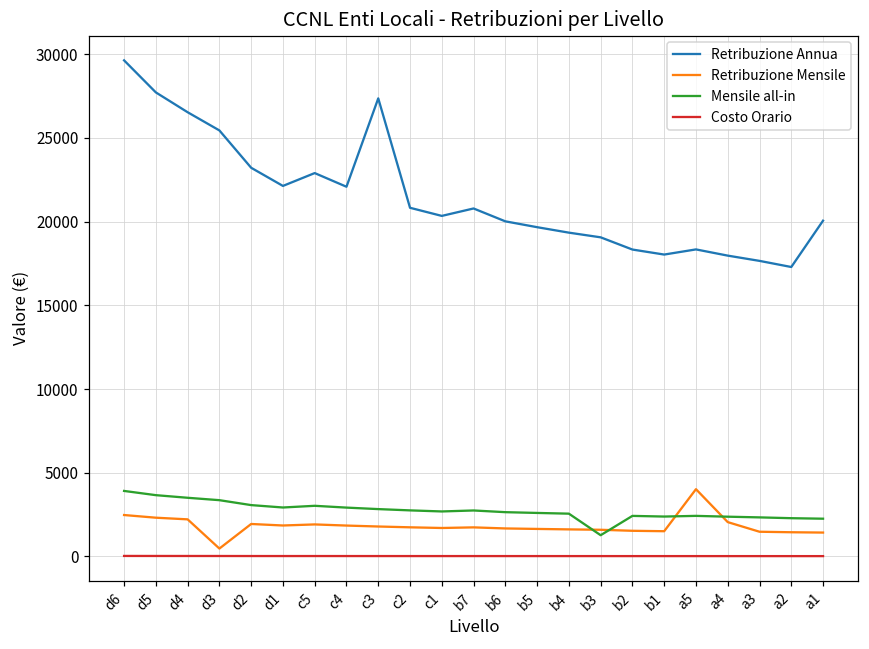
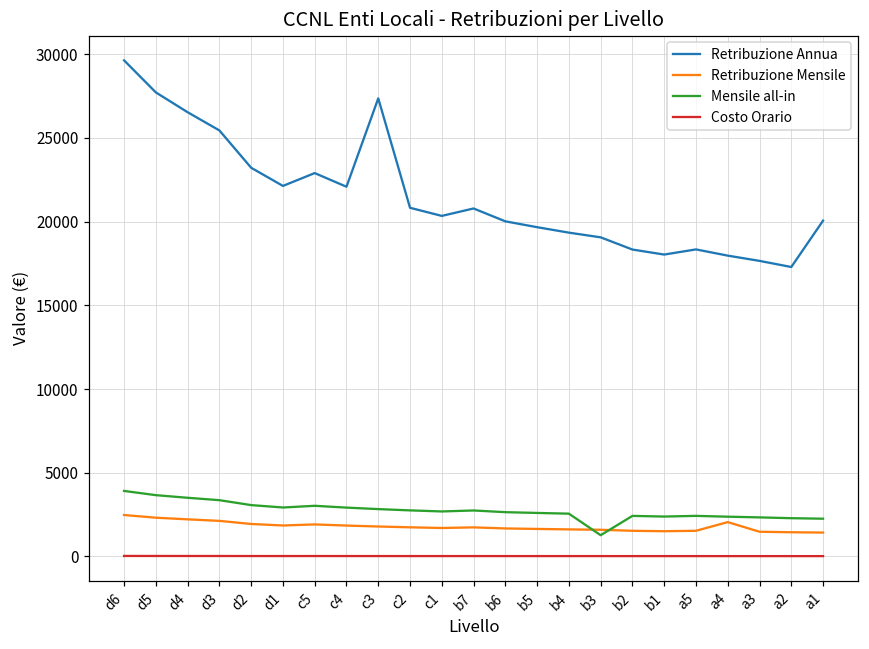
  {
    "Retribuzione Annua": {
      "d6": 29600,
      "d5": 27700,
      "d4": 26500,
      "d3": 25500,
      "d2": 23200,
      "d1": 22100,
      "c5": 22900,
      "c4": 22100,
      "c3": 27400,
      "c2": 20800,
      "c1": 20300,
      "b7": 20800,
      "b6": 20000,
      "b5": 19700,
      "b4": 19300,
      "b3": 19100,
      "b2": 18300,
      "b1": 18000,
      "a5": 18300,
      "a4": 18000,
      "a3": 17700,
      "a2": 17300,
      "a1": 20100
    },
    "Retribuzione Mensile": {
      "d6": 2500,
      "d5": 2300,
      "d4": 2200,
-     "d3": 500,
+     "d3": 2100,
      "d2": 1900,
      "d1": 1800,
      "c5": 1900,
      "c4": 1800,
      "c3": 1800,
      "c2": 1700,
      "c1": 1700,
      "b7": 1700,
      "b6": 1700,
      "b5": 1600,
      "b4": 1600,
      "b3": 1600,
      "b2": 1500,
      "b1": 1500,
-     "a5": 4000,
+     "a5": 1500,
      "a4": 2000,
      "a3": 1500,
      "a2": 1400,
      "a1": 1400
    },
    "Mensile all-in": {
      "d6": 3900,
      "d5": 3700,
      "d4": 3500,
      "d3": 3400,
      "d2": 3100,
      "d1": 2900,
      "c5": 3000,
      "c4": 2900,
      "c3": 2800,
      "c2": 2700,
      "c1": 2700,
      "b7": 2700,
      "b6": 2600,
      "b5": 2600,
      "b4": 2600,
      "b3": 1300,
      "b2": 2400,
      "b1": 2400,
      "a5": 2400,
      "a4": 2400,
      "a3": 2300,
      "a2": 2300,
      "a1": 2300
    },
    "Costo Orario": {
      "d6": 0,
      "d5": 0,
      "d4": 0,
      "d3": 0,
      "d2": 0,
      "d1": 0,
      "c5": 0,
      "c4": 0,
      "c3": 0,
      "c2": 0,
      "c1": 0,
      "b7": 0,
      "b6": 0,
      "b5": 0,
      "b4": 0,
      "b3": 0,
      "b2": 0,
      "b1": 0,
      "a5": 0,
      "a4": 0,
      "a3": 0,
      "a2": 0,
      "a1": 0
    }
  }
